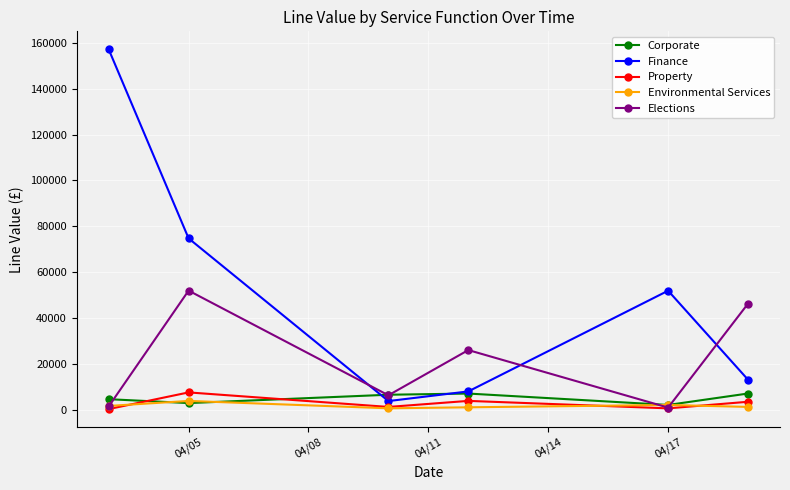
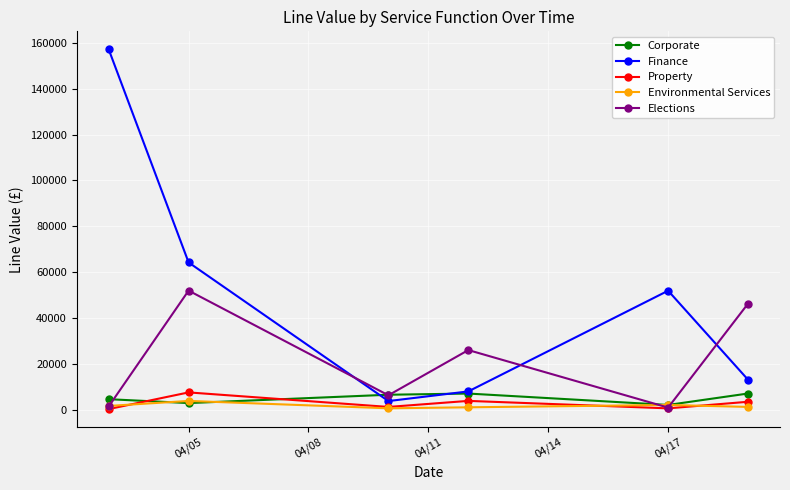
  {
    "Finance": {
-     "04/05": 75000,
+     "04/05": 64000,
      "04/17": 52000
    },
    "Property": {
      "04/05": 7000
    },
    "Elections": {
      "04/05": 52000
    }
  }
